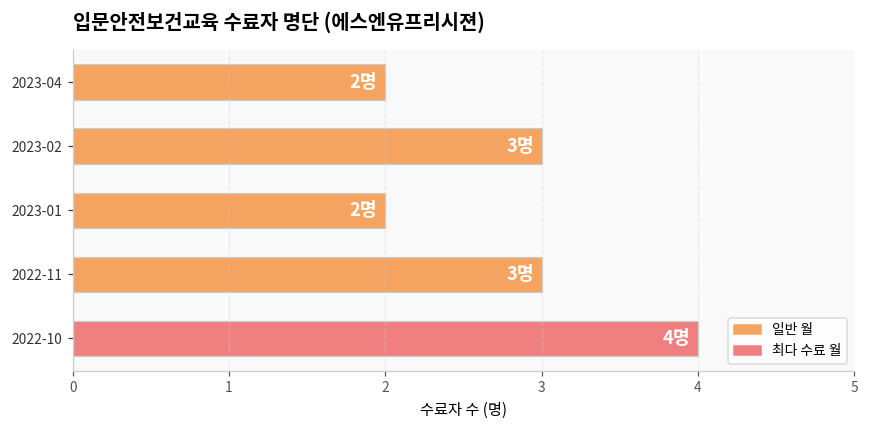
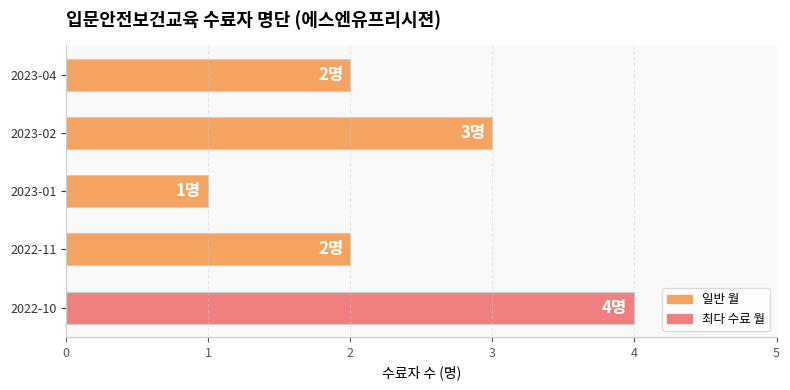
  {
    "2023-04": "2명",
    "2023-02": "3명",
-   "2023-01": "2명",
-   "2022-11": "3명",
+   "2023-01": "1명",
+   "2022-11": "2명",
    "2022-10": "4명"
  }
